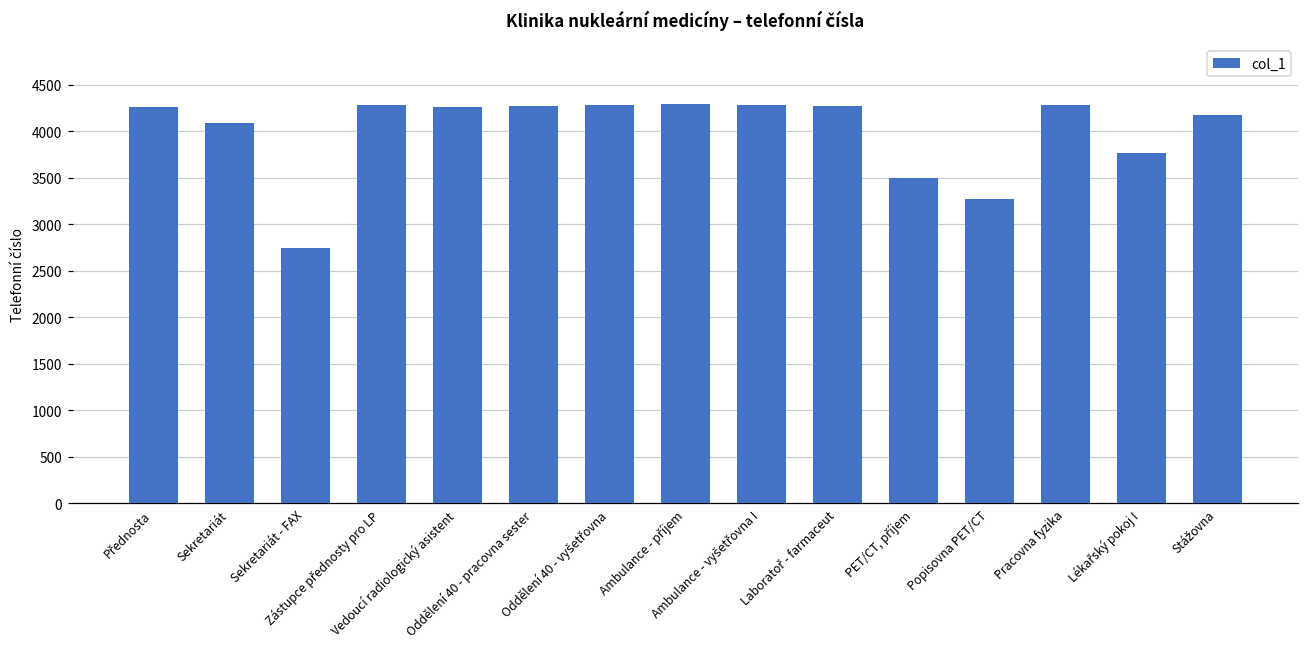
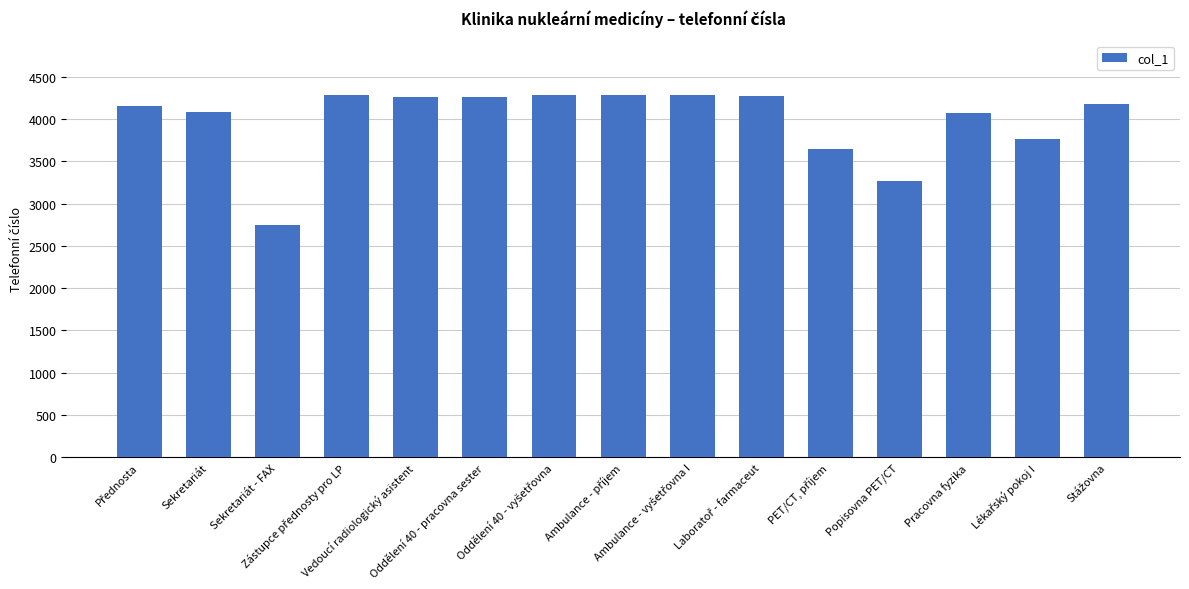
  {
-   "Přednosta": 4300,
+   "Přednosta": 4200,
    "Sekretariát": 4100,
    "Sekretariát - FAX": 2700,
    "Zástupce přednosty pro LP": 4300,
    "Vedoucí radiologický asistent": 4300,
    "Oddělení 40 - pracovna sester": 4300,
    "Oddělení 40 - vyšetřovna": 4300,
    "Ambulance - příjem": 4300,
    "Ambulance - vyšetřovna I": 4300,
    "Laboratoř - farmaceut": 4300,
-   "PET/CT, příjem": 3500,
+   "PET/CT, příjem": 3700,
    "Popisovna PET/CT": 3300,
-   "Pracovna fyzika": 4300,
+   "Pracovna fyzika": 4100,
    "Lékařský pokoj I": 3800,
    "Stážovna": 4200
  }
